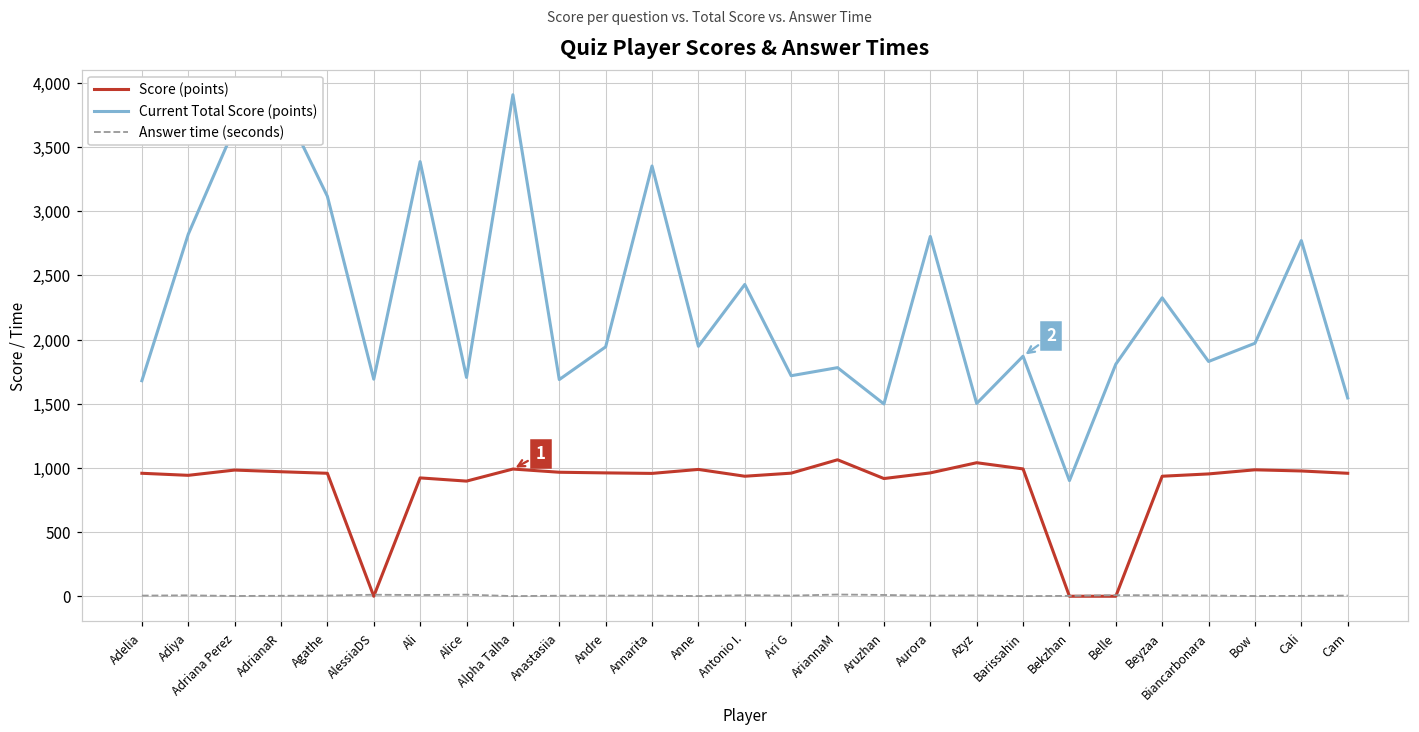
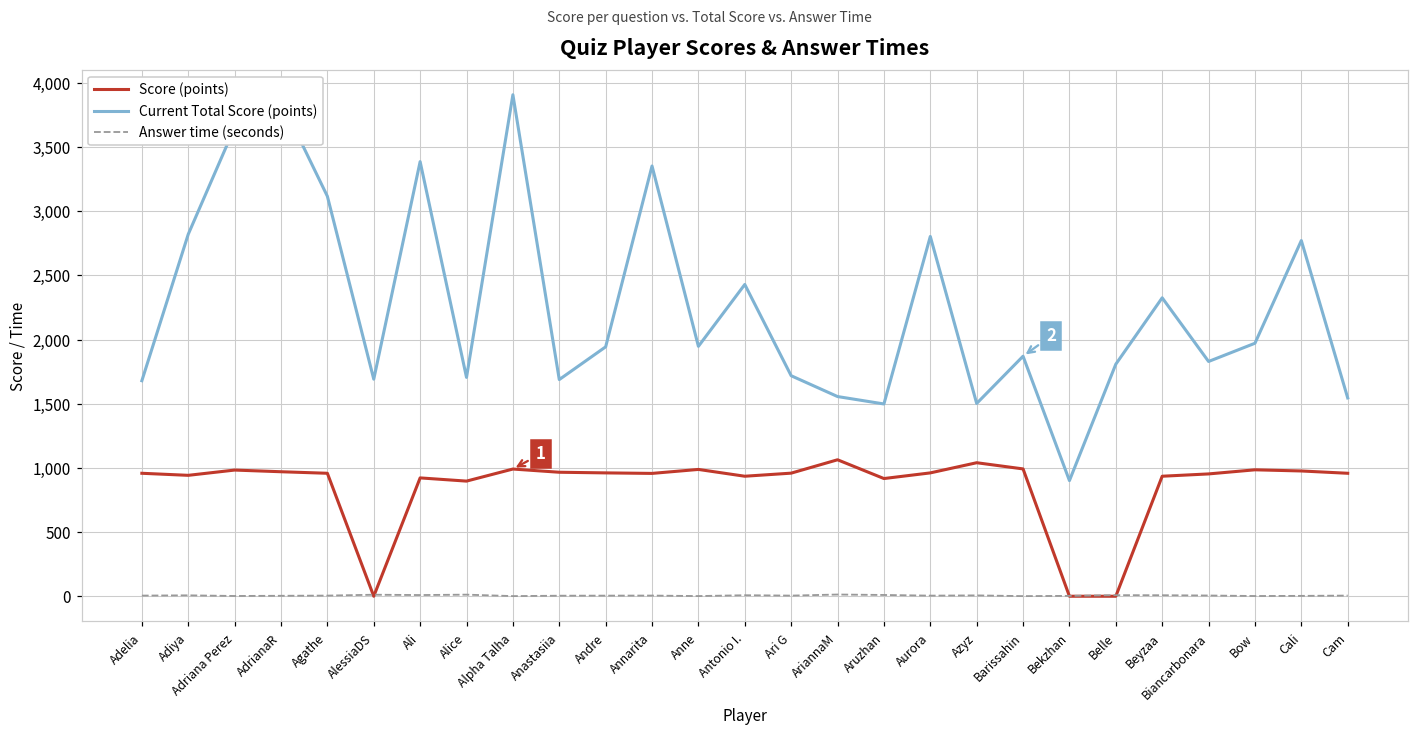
  {
    "Score (points)": {
      "Adelia": "960",
      "Adiya": "940",
      "Adriana Perez": "980",
      "AdrianaR": "970",
      "Agathe": "960",
      "Ali": "920",
      "Alice": "900",
      "Anastasiia": "970",
      "Andre": "960",
      "Annarita": "960",
      "Anne": "990",
      "Antonio I.": "940",
      "Ari G": "960",
      "AriannaM": "1,060",
      "Aruzhan": "920",
      "Aurora": "960",
      "Azyz": "1,040",
      "Barissahin": "990",
      "Beyzaa": "940",
      "Biancarbonara": "950",
      "Bow": "990",
      "Cali": "980",
      "Cam": "960"
    },
    "Current Total Score (points)": {
      "Adelia": "1,680",
      "Adiya": "2,820",
      "Agathe": "3,120",
      "AlessiaDS": "1,690",
      "Ali": "3,390",
      "Alice": "1,710",
      "Alpha Talha": "3,910",
      "Anastasiia": "1,690",
      "Andre": "1,940",
      "Annarita": "3,350",
      "Anne": "1,950",
      "Antonio I.": "2,430",
      "Ari G": "1,720",
-     "AriannaM": "1,780",
+     "AriannaM": "1,560",
      "Aruzhan": "1,500",
      "Aurora": "2,800",
      "Azyz": "1,500",
      "Bekzhan": "900",
      "Belle": "1,810",
      "Beyzaa": "2,330",
      "Biancarbonara": "1,830",
      "Bow": "1,970",
      "Cali": "2,770",
      "Cam": "1,550"
    },
    "Answer time (seconds)": {
      "Adelia": "0",
      "Adiya": "10",
      "Adriana Perez": "0",
      "AdrianaR": "0",
      "Agathe": "10",
      "Ali": "10",
      "Alice": "10",
      "Alpha Talha": "0",
      "Anastasiia": "0",
      "Andre": "0",
      "Annarita": "10",
      "Anne": "0",
      "Antonio I.": "10",
      "Ari G": "0",
      "AriannaM": "10",
      "Aruzhan": "10",
      "Aurora": "0",
      "Azyz": "10",
      "Barissahin": "0",
      "Beyzaa": "10",
      "Biancarbonara": "10",
      "Bow": "0",
      "Cali": "0",
      "Cam": "10"
    }
  }
